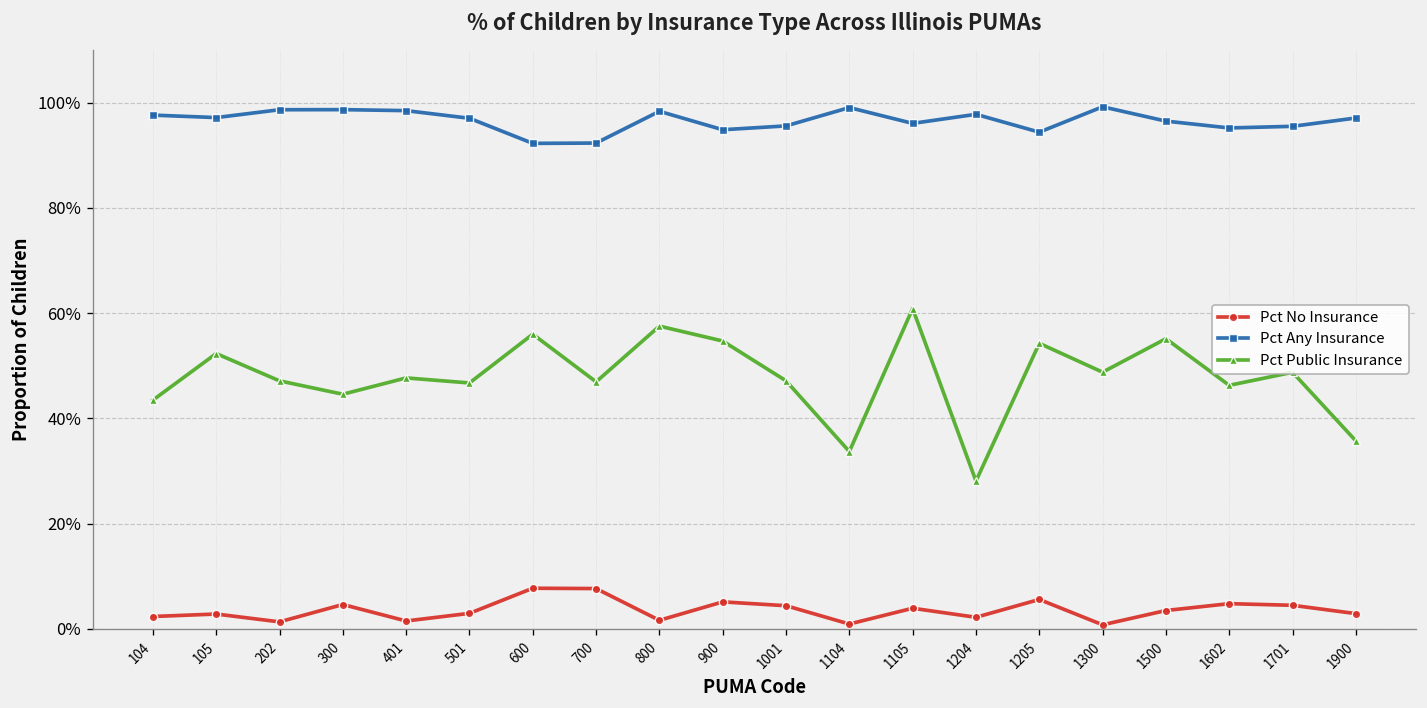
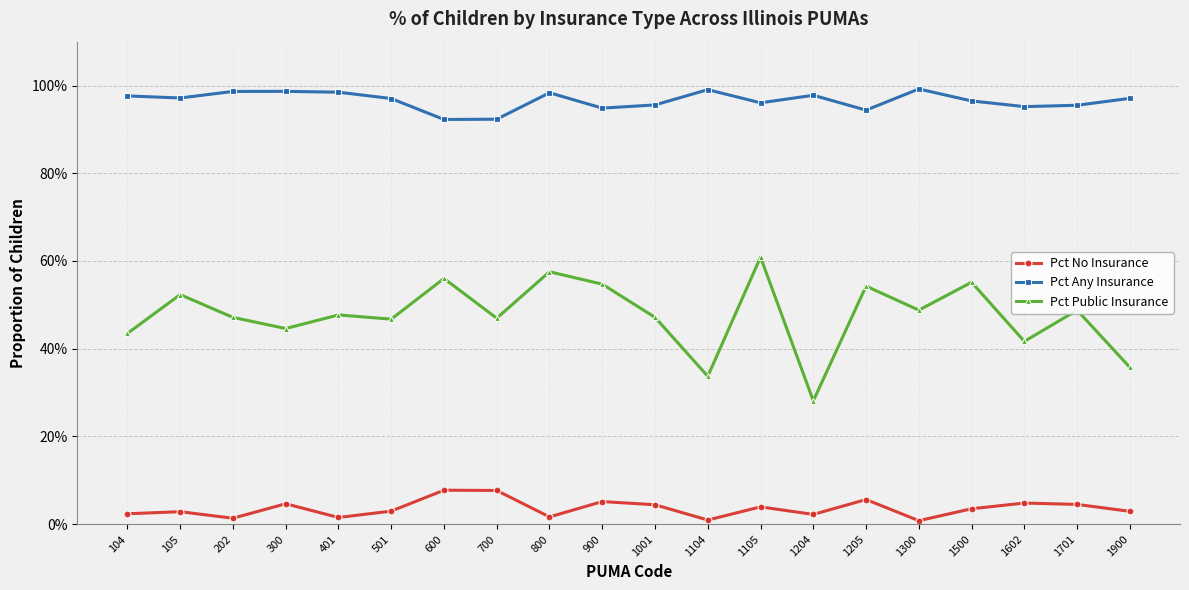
  {
    "Pct No Insurance": {
      "104": "2%",
      "105": "3%",
      "202": "1%",
      "300": "5%",
      "401": "2%",
      "501": "3%",
      "600": "8%",
      "700": "8%",
      "800": "2%",
      "900": "5%",
      "1001": "4%",
      "1104": "1%",
      "1105": "4%",
      "1204": "2%",
      "1205": "6%",
      "1300": "1%",
      "1500": "4%",
      "1602": "5%",
      "1701": "5%",
      "1900": "3%"
    },
    "Pct Any Insurance": {
      "104": "98%",
      "105": "97%",
      "202": "99%",
      "300": "99%",
      "401": "98%",
      "501": "97%",
      "600": "92%",
      "700": "92%",
      "800": "98%",
      "900": "95%",
      "1001": "96%",
      "1104": "99%",
      "1105": "96%",
      "1204": "98%",
      "1205": "94%",
      "1300": "99%",
      "1500": "96%",
      "1602": "95%",
      "1701": "96%",
      "1900": "97%"
    },
    "Pct Public Insurance": {
      "104": "43%",
      "105": "52%",
      "202": "47%",
      "300": "45%",
      "401": "48%",
      "501": "47%",
      "600": "56%",
      "700": "47%",
      "800": "58%",
      "900": "55%",
      "1001": "47%",
      "1104": "34%",
      "1105": "61%",
      "1204": "28%",
      "1205": "54%",
      "1300": "49%",
      "1500": "55%",
-     "1602": "46%",
+     "1602": "42%",
      "1900": "36%"
    }
  }
